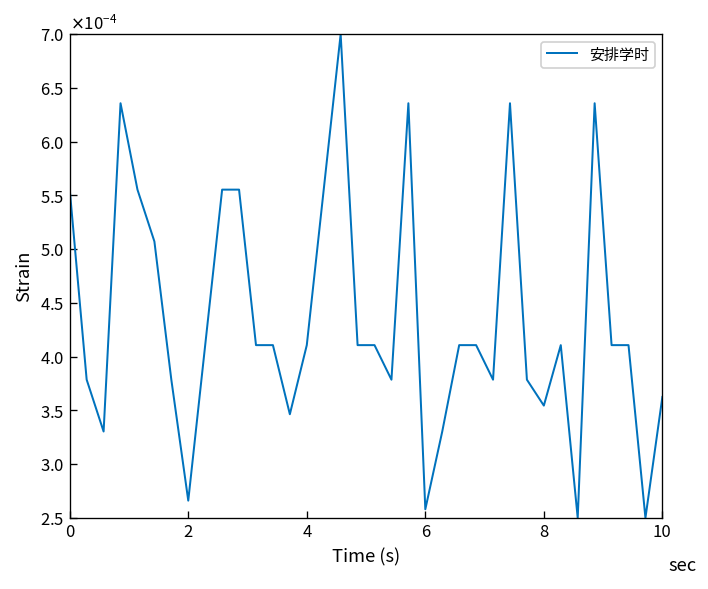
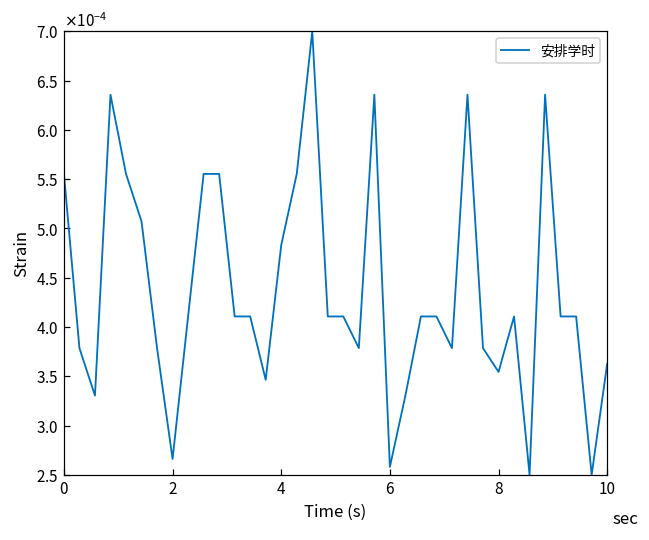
  {
    "0": 0.00056,
    "2": 0.00027,
-   "4": 0.00041,
+   "4": 0.00048,
    "6": 0.00026,
    "8": 0.00035,
    "10": 0.00036
  }
